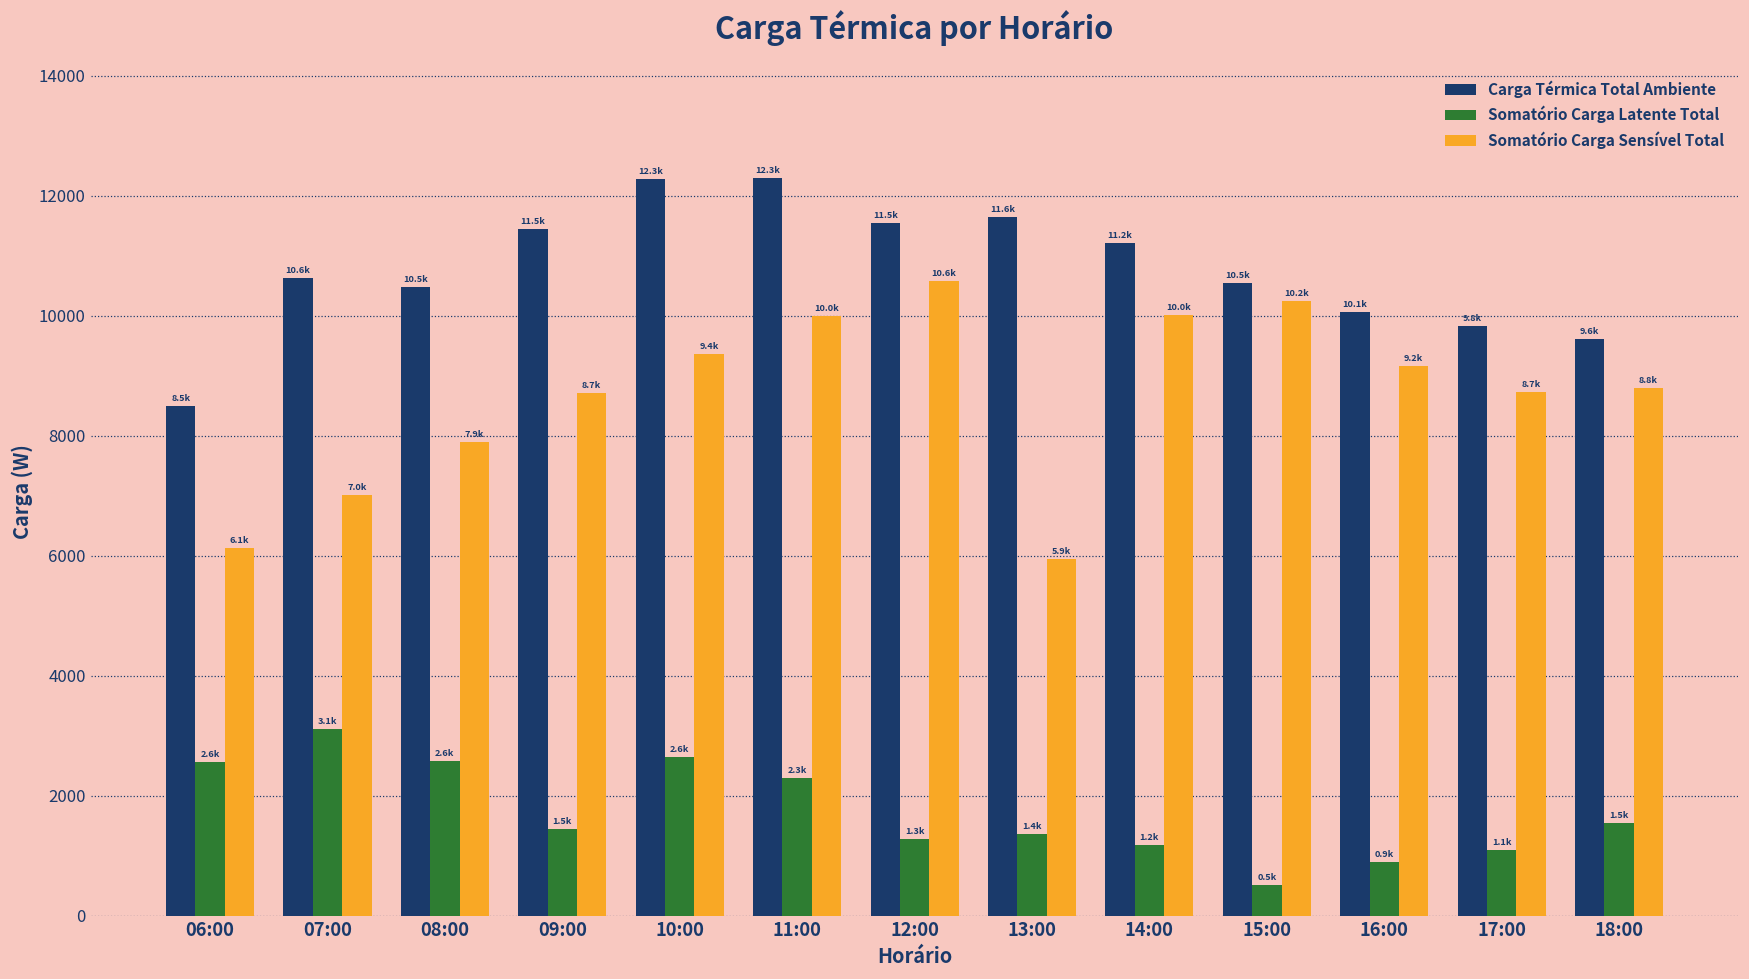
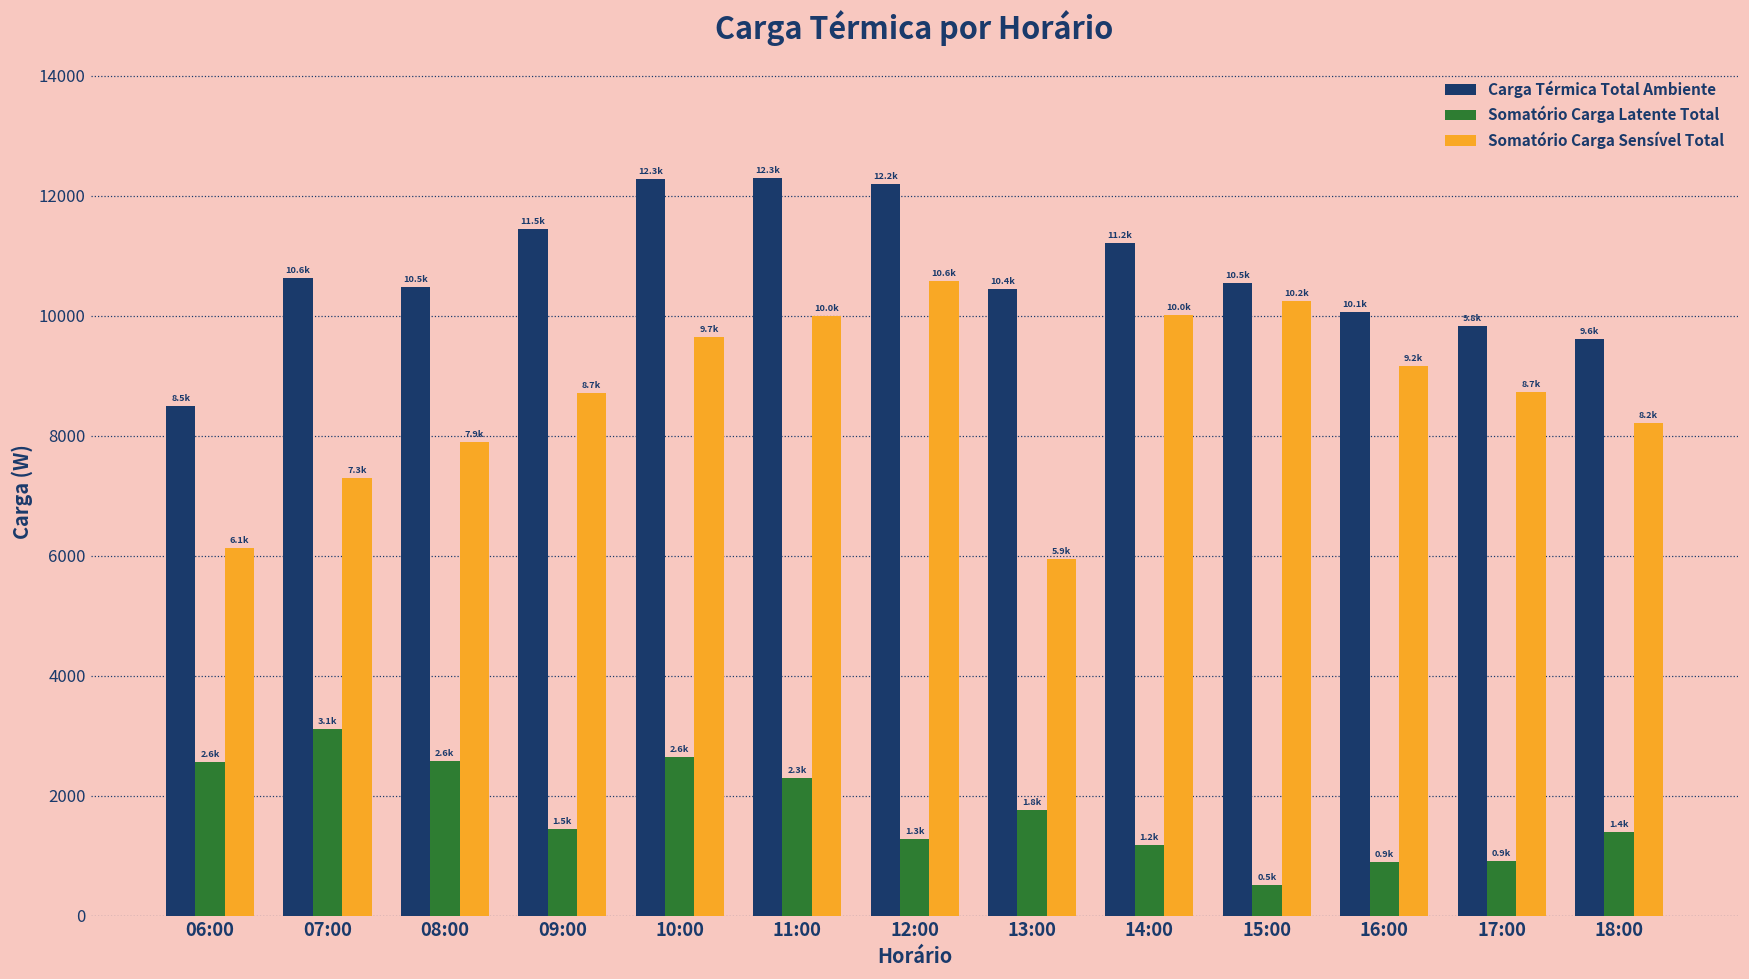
  {
    "Carga Térmica Total Ambiente": {
      "06:00": "8.5k",
      "07:00": "10.6k",
      "08:00": "10.5k",
      "09:00": "11.5k",
      "10:00": "12.3k",
      "11:00": "12.3k",
-     "12:00": "11.5k",
-     "13:00": "11.6k",
+     "12:00": "12.2k",
+     "13:00": "10.4k",
      "14:00": "11.2k",
      "15:00": "10.5k",
      "16:00": "10.1k",
      "17:00": "9.8k",
      "18:00": "9.6k"
    },
    "Somatório Carga Latente Total": {
      "06:00": "2.6k",
      "07:00": "3.1k",
      "08:00": "2.6k",
      "09:00": "1.5k",
      "10:00": "2.6k",
      "11:00": "2.3k",
      "12:00": "1.3k",
-     "13:00": "1.4k",
+     "13:00": "1.8k",
      "14:00": "1.2k",
      "15:00": "0.5k",
      "16:00": "0.9k",
-     "17:00": "1.1k",
-     "18:00": "1.5k"
+     "17:00": "0.9k",
+     "18:00": "1.4k"
    },
    "Somatório Carga Sensível Total": {
      "06:00": "6.1k",
-     "07:00": "7.0k",
+     "07:00": "7.3k",
      "08:00": "7.9k",
      "09:00": "8.7k",
-     "10:00": "9.4k",
+     "10:00": "9.7k",
      "11:00": "10.0k",
      "12:00": "10.6k",
      "13:00": "5.9k",
      "14:00": "10.0k",
      "15:00": "10.2k",
      "16:00": "9.2k",
      "17:00": "8.7k",
-     "18:00": "8.8k"
+     "18:00": "8.2k"
    }
  }
